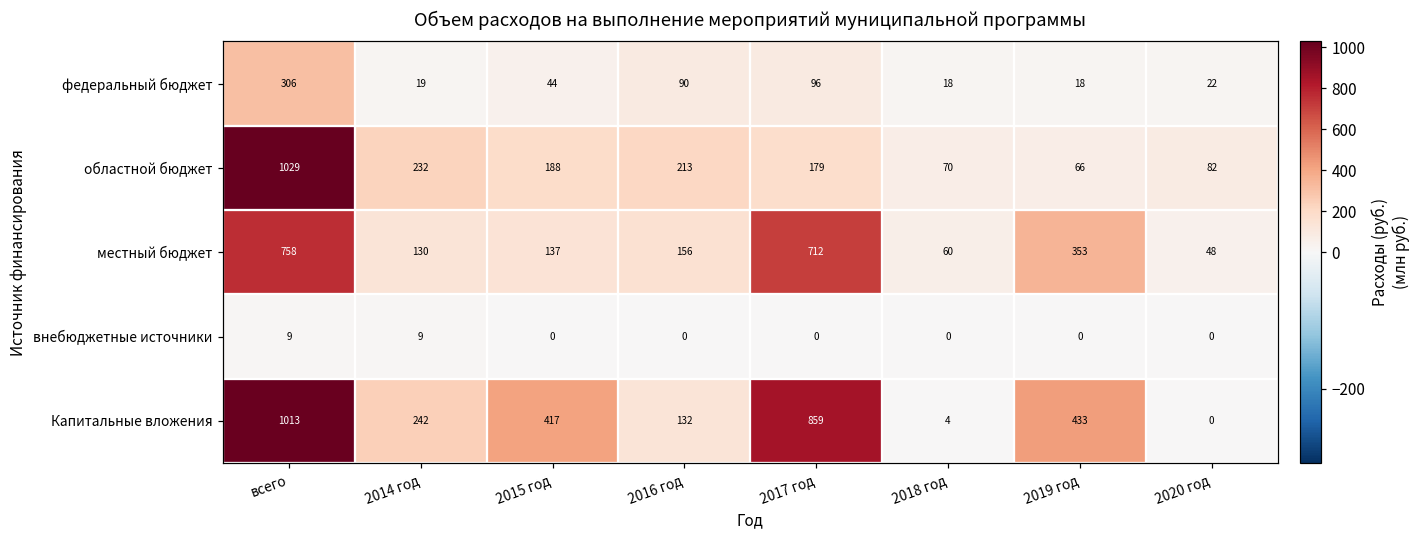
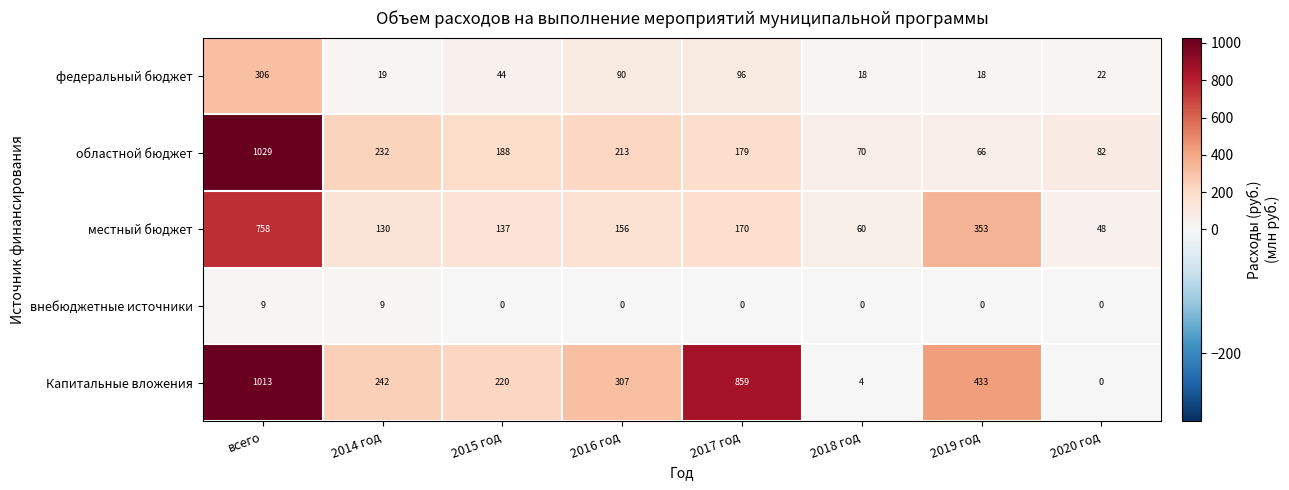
  {
    "федеральный бюджет": {
      "всего": 306,
      "2014 год": 19,
      "2015 год": 44,
      "2016 год": 90,
      "2017 год": 96,
      "2018 год": 18,
      "2019 год": 18,
      "2020 год": 22
    },
    "областной бюджет": {
      "всего": 1029,
      "2014 год": 232,
      "2015 год": 188,
      "2016 год": 213,
      "2017 год": 179,
      "2018 год": 70,
      "2019 год": 66,
      "2020 год": 82
    },
    "местный бюджет": {
      "всего": 758,
      "2014 год": 130,
      "2015 год": 137,
      "2016 год": 156,
-     "2017 год": 712,
+     "2017 год": 170,
      "2018 год": 60,
      "2019 год": 353,
      "2020 год": 48
    },
    "внебюджетные источники": {
      "всего": 9,
      "2014 год": 9,
      "2015 год": 0,
      "2016 год": 0,
      "2017 год": 0,
      "2018 год": 0,
      "2019 год": 0,
      "2020 год": 0
    },
    "Капитальные вложения": {
      "всего": 1013,
      "2014 год": 242,
-     "2015 год": 417,
-     "2016 год": 132,
+     "2015 год": 220,
+     "2016 год": 307,
      "2017 год": 859,
      "2018 год": 4,
      "2019 год": 433,
      "2020 год": 0
    }
  }
